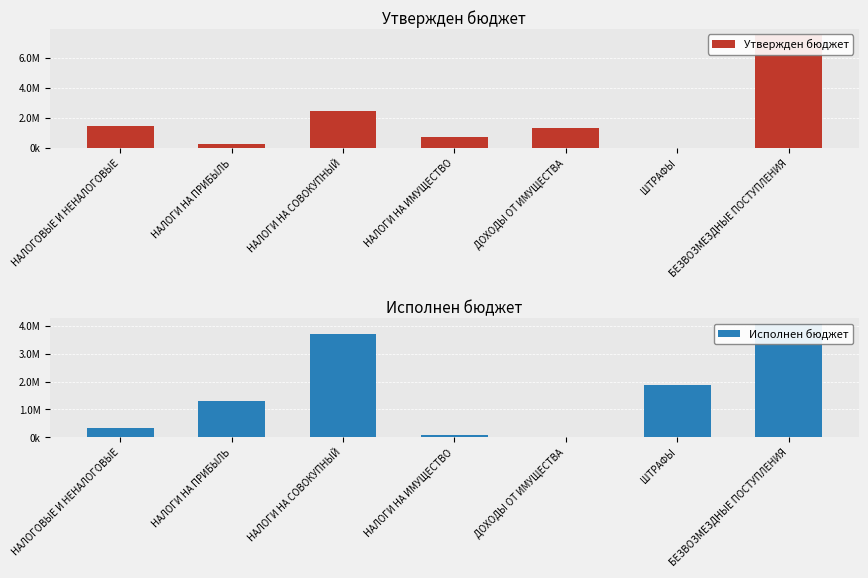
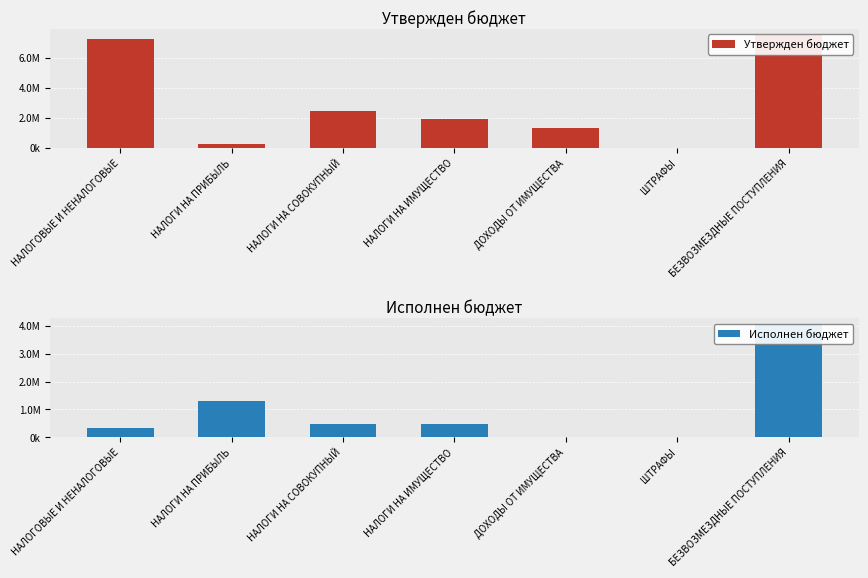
  {
    "Утвержден бюджет": {
-     "НАЛОГОВЫЕ И НЕНАЛОГОВЫЕ": 1500000,
+     "НАЛОГОВЫЕ И НЕНАЛОГОВЫЕ": 7200000,
      "НАЛОГИ НА ПРИБЫЛЬ": 300000,
      "НАЛОГИ НА СОВОКУПНЫЙ": 2400000,
-     "НАЛОГИ НА ИМУЩЕСТВО": 800000,
+     "НАЛОГИ НА ИМУЩЕСТВО": 2000000,
      "ДОХОДЫ ОТ ИМУЩЕСТВА": 1300000,
      "ШТРАФЫ": 0
    },
    "Исполнен бюджет": {
      "НАЛОГОВЫЕ И НЕНАЛОГОВЫЕ": 300000,
      "НАЛОГИ НА ПРИБЫЛЬ": 1300000,
-     "НАЛОГИ НА СОВОКУПНЫЙ": 3700000,
-     "НАЛОГИ НА ИМУЩЕСТВО": 100000,
+     "НАЛОГИ НА СОВОКУПНЫЙ": 500000,
+     "НАЛОГИ НА ИМУЩЕСТВО": 500000,
      "ДОХОДЫ ОТ ИМУЩЕСТВА": 0,
-     "ШТРАФЫ": 1900000
+     "ШТРАФЫ": 0
    }
  }
